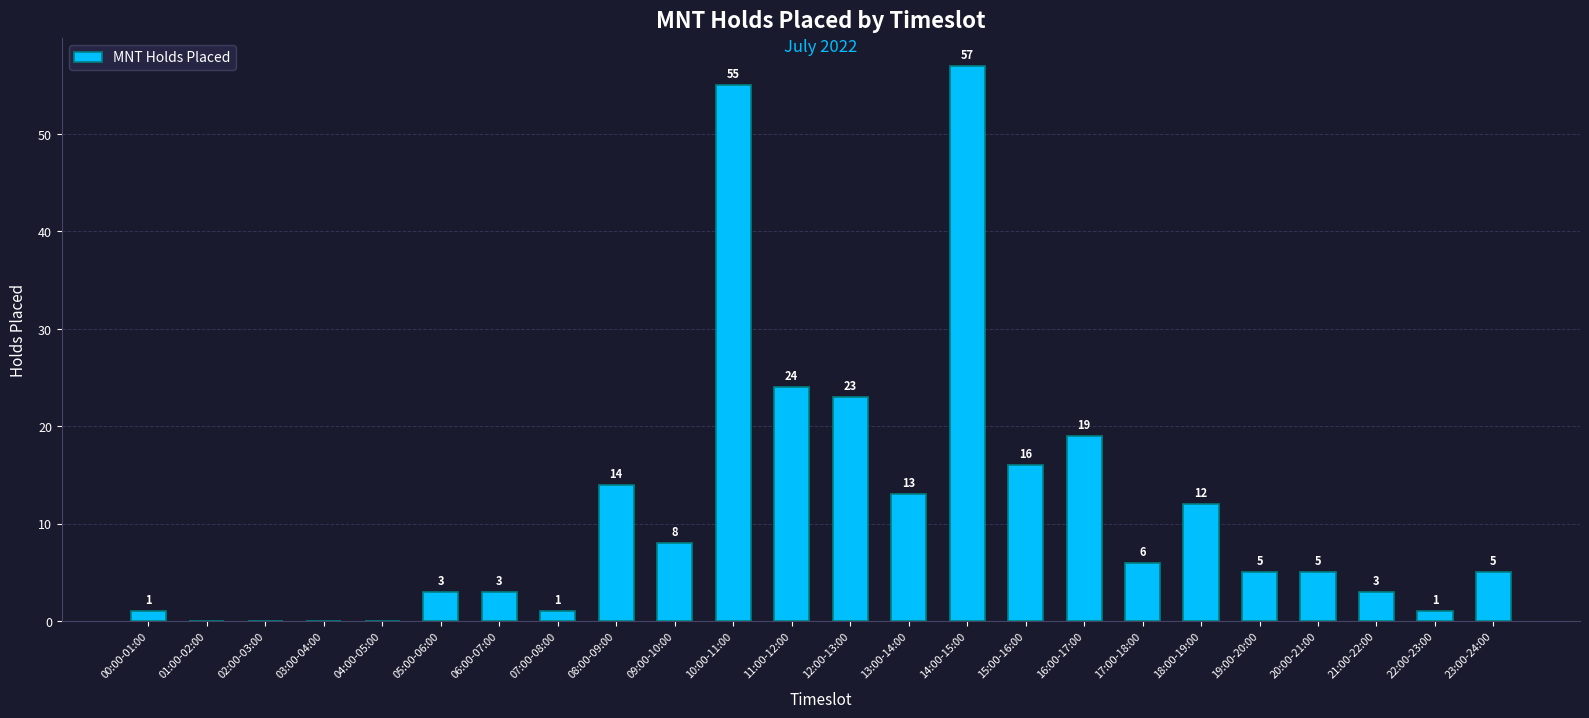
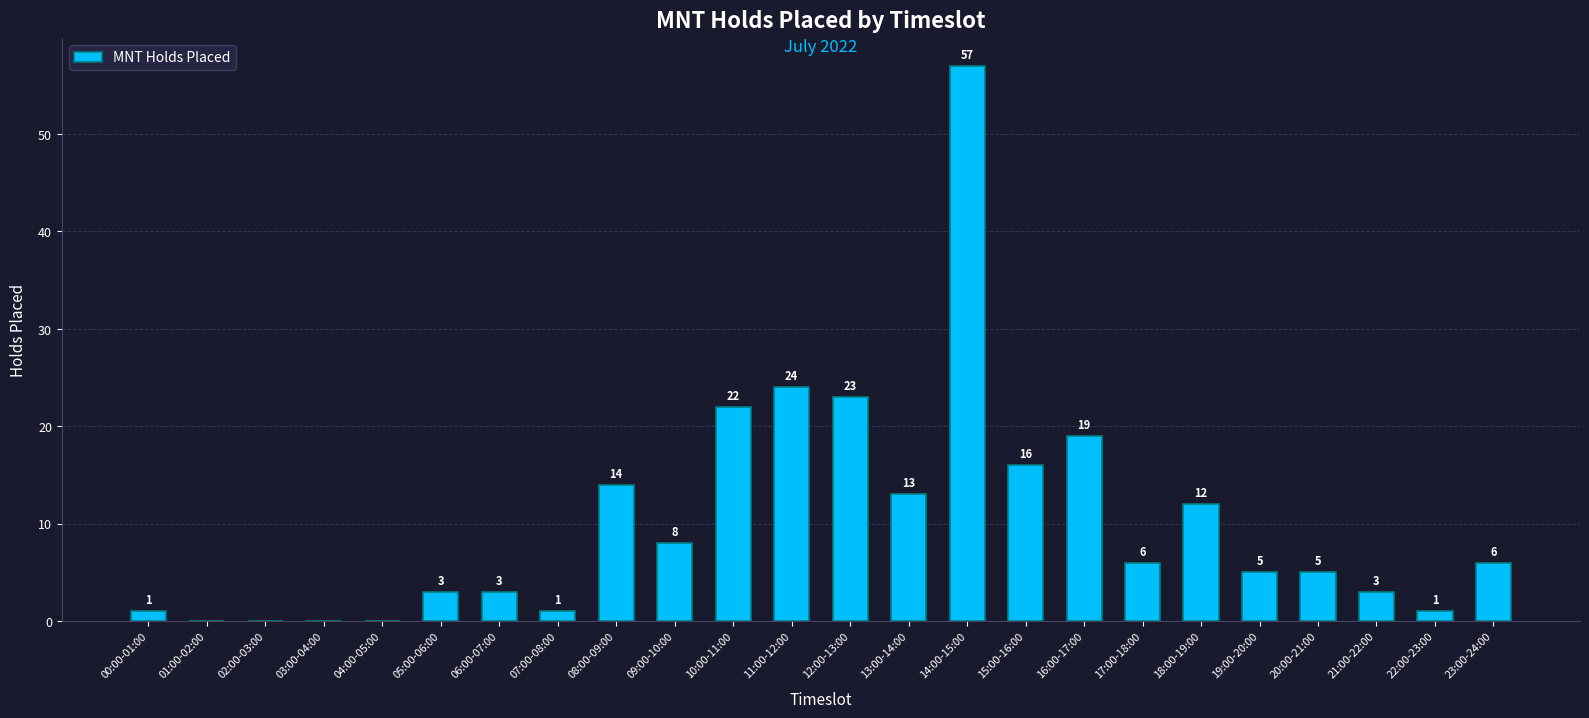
  {
    "00:00-01:00": 1,
    "05:00-06:00": 3,
    "06:00-07:00": 3,
    "07:00-08:00": 1,
    "08:00-09:00": 14,
    "09:00-10:00": 8,
-   "10:00-11:00": 55,
+   "10:00-11:00": 22,
    "11:00-12:00": 24,
    "12:00-13:00": 23,
    "13:00-14:00": 13,
    "14:00-15:00": 57,
    "15:00-16:00": 16,
    "16:00-17:00": 19,
    "17:00-18:00": 6,
    "18:00-19:00": 12,
    "19:00-20:00": 5,
    "20:00-21:00": 5,
    "21:00-22:00": 3,
    "22:00-23:00": 1,
-   "23:00-24:00": 5
+   "23:00-24:00": 6
  }
